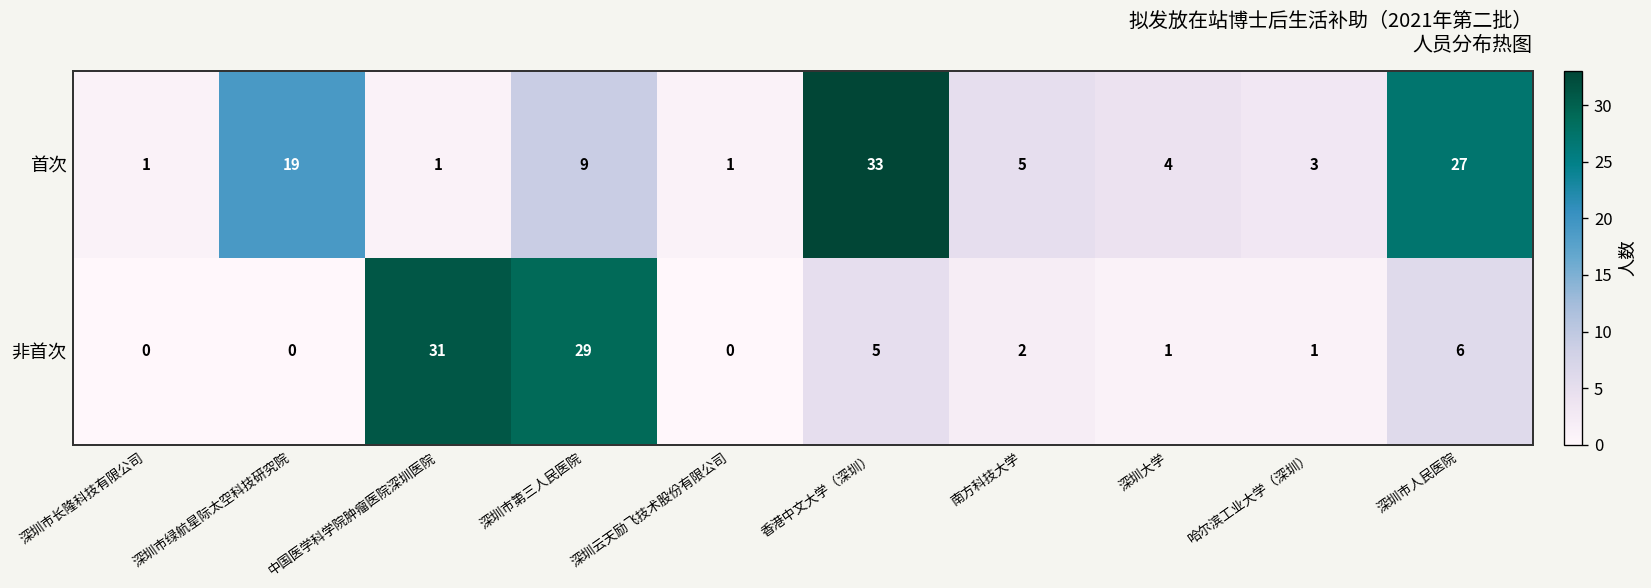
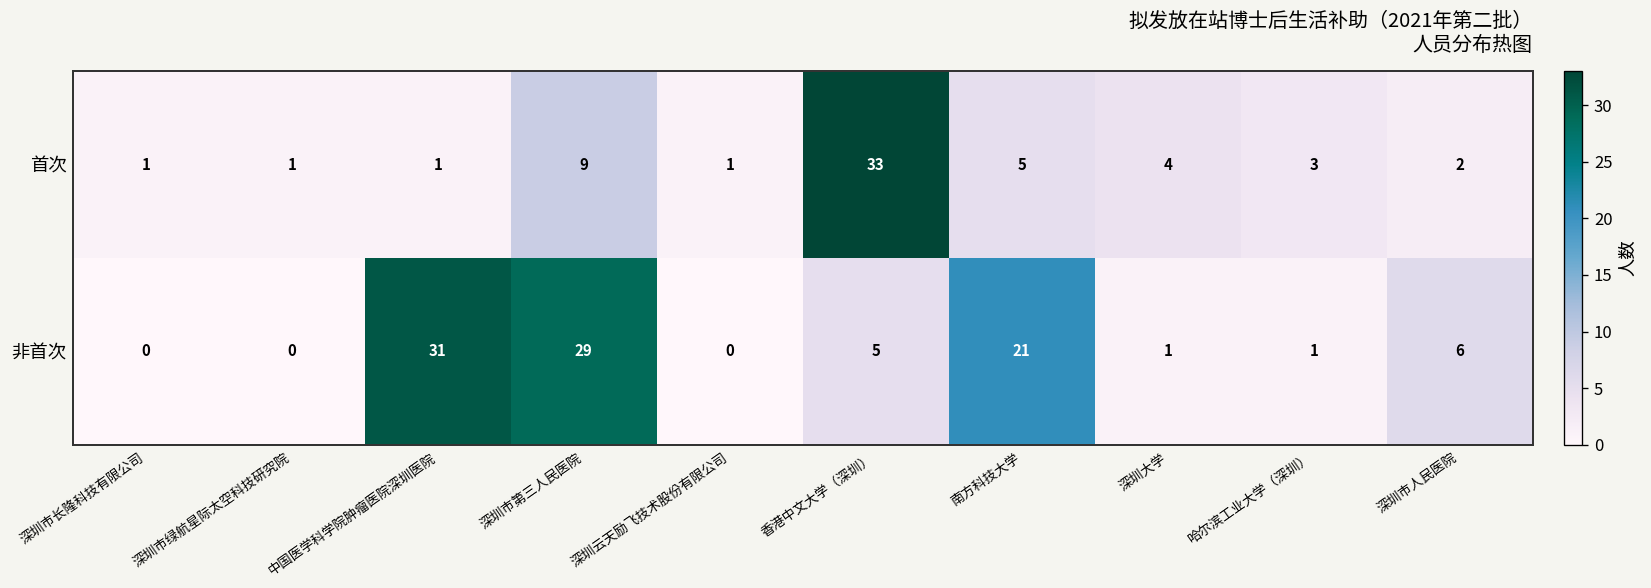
  {
    "首次": {
      "深圳市长隆科技有限公司": 1,
-     "深圳市绿航星际太空科技研究院": 19,
+     "深圳市绿航星际太空科技研究院": 1,
      "中国医学科学院肿瘤医院深圳医院": 1,
      "深圳市第三人民医院": 9,
      "深圳云天励飞技术股份有限公司": 1,
      "香港中文大学（深圳）": 33,
      "南方科技大学": 5,
      "深圳大学": 4,
      "哈尔滨工业大学（深圳）": 3,
-     "深圳市人民医院": 27
+     "深圳市人民医院": 2
    },
    "非首次": {
      "深圳市长隆科技有限公司": 0,
      "深圳市绿航星际太空科技研究院": 0,
      "中国医学科学院肿瘤医院深圳医院": 31,
      "深圳市第三人民医院": 29,
      "深圳云天励飞技术股份有限公司": 0,
      "香港中文大学（深圳）": 5,
-     "南方科技大学": 2,
+     "南方科技大学": 21,
      "深圳大学": 1,
      "哈尔滨工业大学（深圳）": 1,
      "深圳市人民医院": 6
    }
  }
